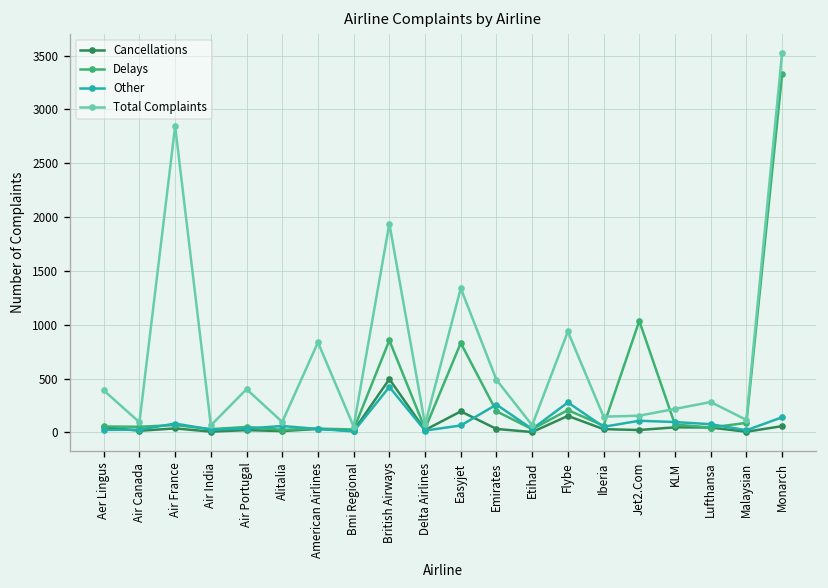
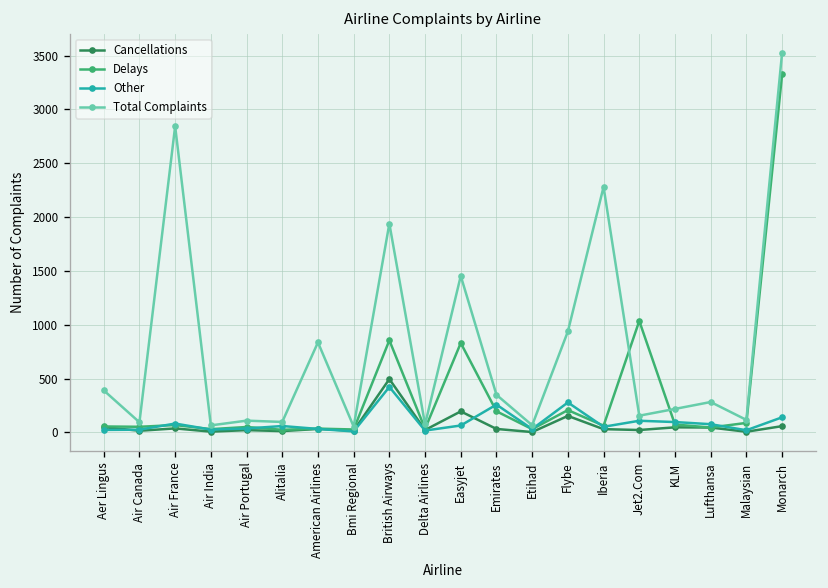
  {
    "Other": {
      "Alitalia": 100,
      "British Airways": 400,
      "Easyjet": 100,
      "Emirates": 300,
      "Flybe": 300,
      "Jet2.Com": 100,
      "Lufthansa": 100,
      "Monarch": 100
    },
    "Total Complaints": {
      "Aer Lingus": 400,
      "Air Canada": 100,
      "Air France": 2800,
      "Air India": 100,
-     "Air Portugal": 400,
+     "Air Portugal": 100,
      "Alitalia": 100,
      "American Airlines": 800,
      "British Airways": 1900,
      "Delta Airlines": 100,
-     "Easyjet": 1300,
-     "Emirates": 500,
+     "Easyjet": 1500,
+     "Emirates": 400,
      "Etihad": 100,
      "Flybe": 900,
-     "Iberia": 100,
+     "Iberia": 2300,
      "Jet2.Com": 200,
      "KLM": 200,
      "Lufthansa": 300,
      "Monarch": 3500
    }
  }
